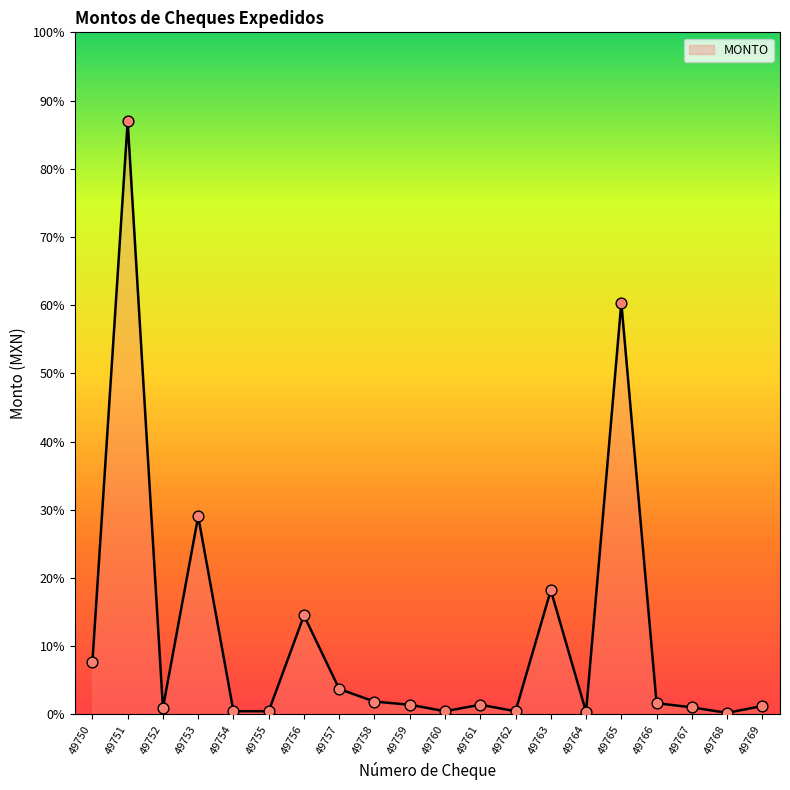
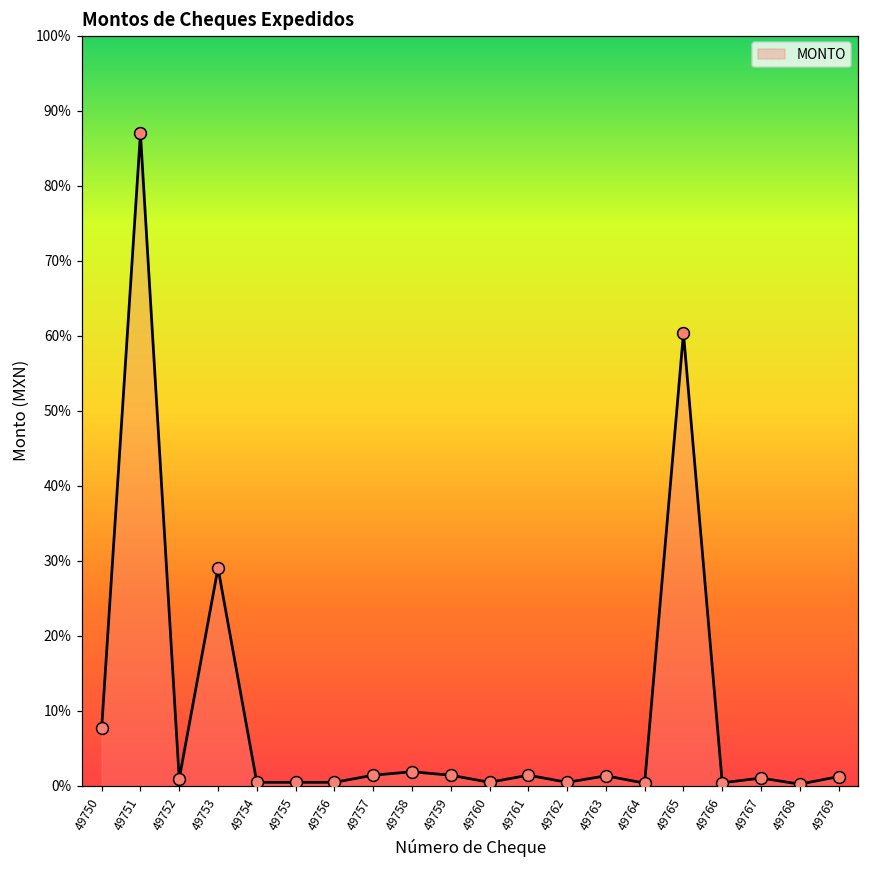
  {
    "49750": "8%",
    "49751": "87%",
    "49752": "1%",
    "49753": "29%",
    "49754": "0%",
    "49755": "0%",
-   "49756": "15%",
-   "49757": "4%",
+   "49756": "0%",
+   "49757": "1%",
    "49758": "2%",
    "49759": "1%",
    "49760": "0%",
    "49761": "1%",
    "49762": "0%",
-   "49763": "18%",
+   "49763": "1%",
    "49764": "0%",
    "49765": "60%",
-   "49766": "2%",
+   "49766": "0%",
    "49767": "1%",
    "49768": "0%",
    "49769": "1%"
  }
